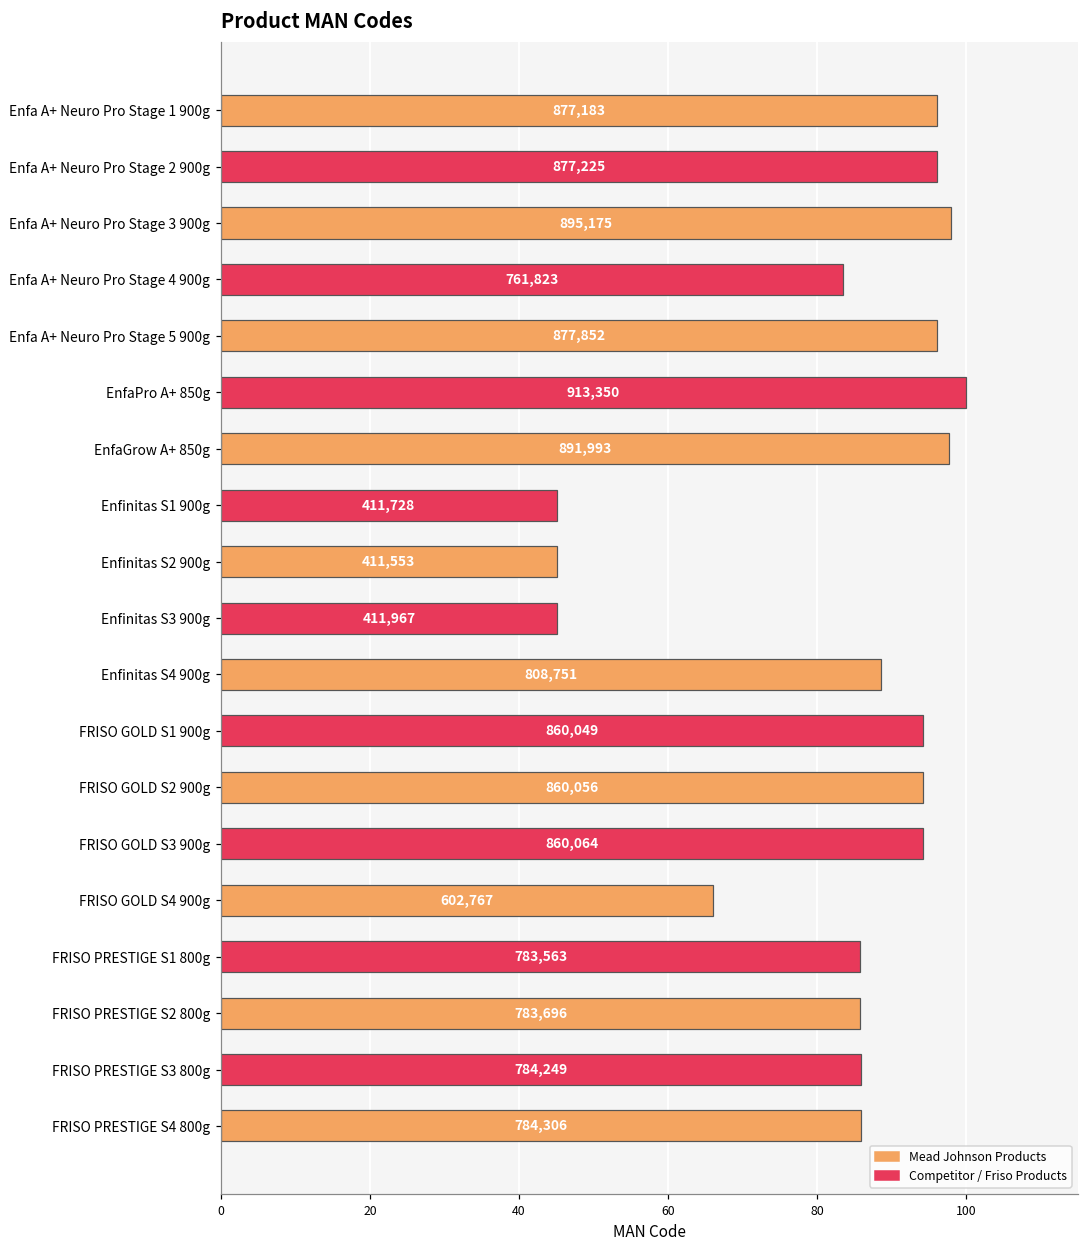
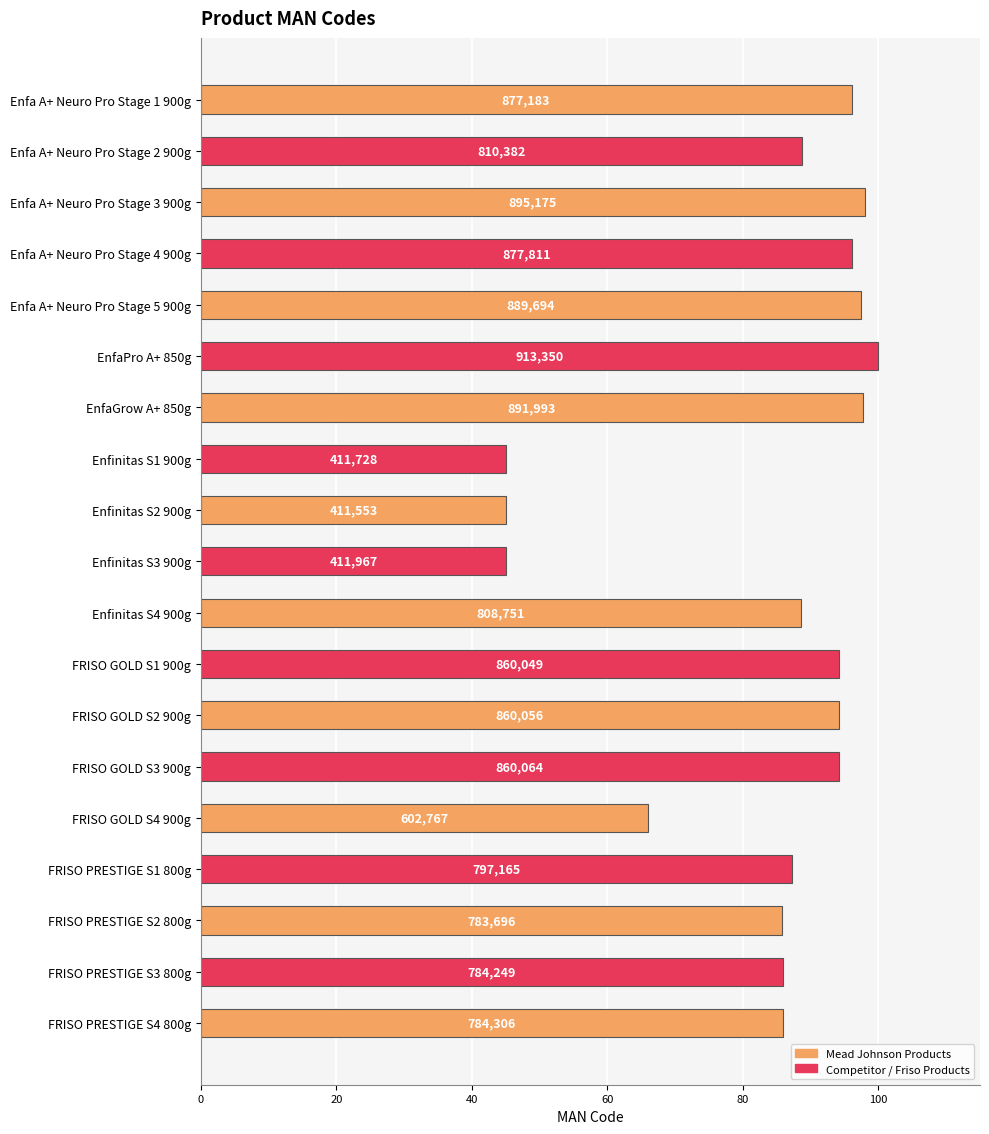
  {
-   "Enfa A+ Neuro Pro Stage 2 900g": "877,225",
-   "Enfa A+ Neuro Pro Stage 4 900g": "761,823",
-   "Enfa A+ Neuro Pro Stage 5 900g": "877,852",
-   "FRISO PRESTIGE S1 800g": "783,563"
+   "Enfa A+ Neuro Pro Stage 2 900g": "810,382",
+   "Enfa A+ Neuro Pro Stage 4 900g": "877,811",
+   "Enfa A+ Neuro Pro Stage 5 900g": "889,694",
+   "FRISO PRESTIGE S1 800g": "797,165"
  }
